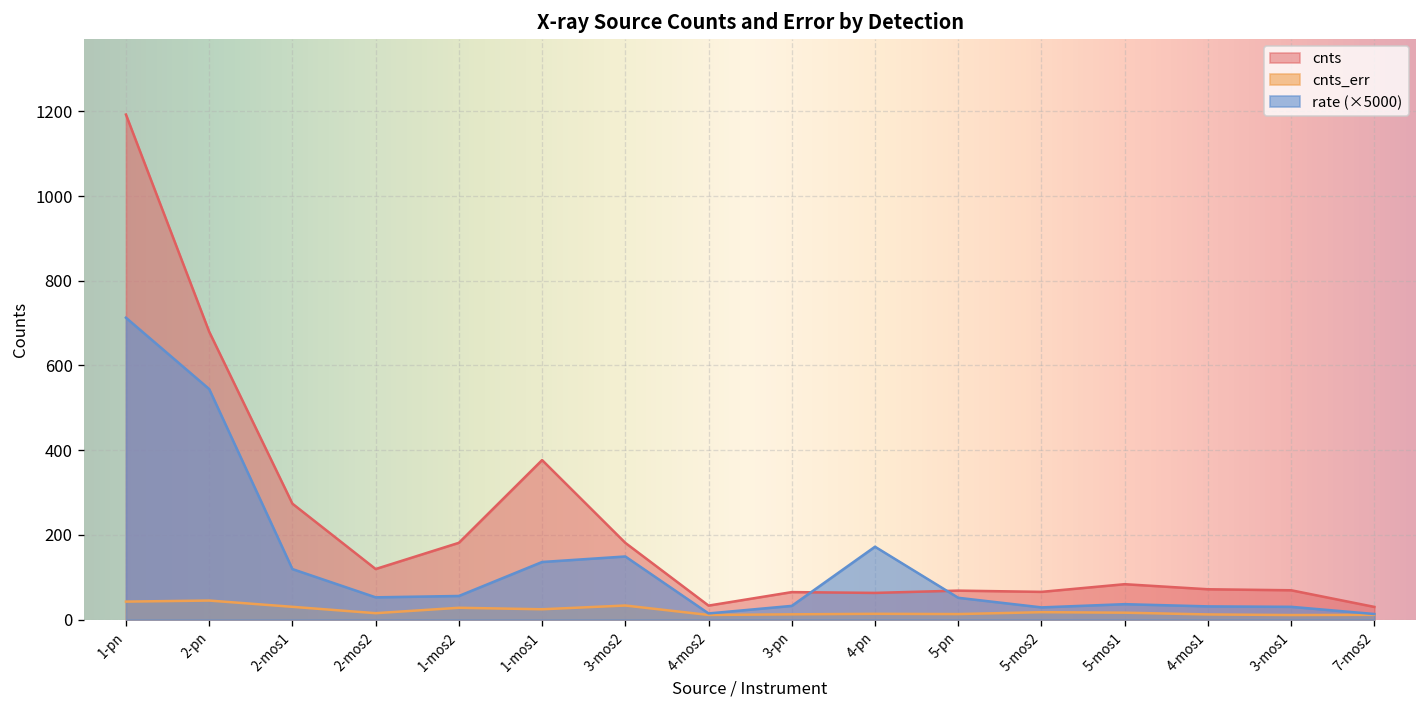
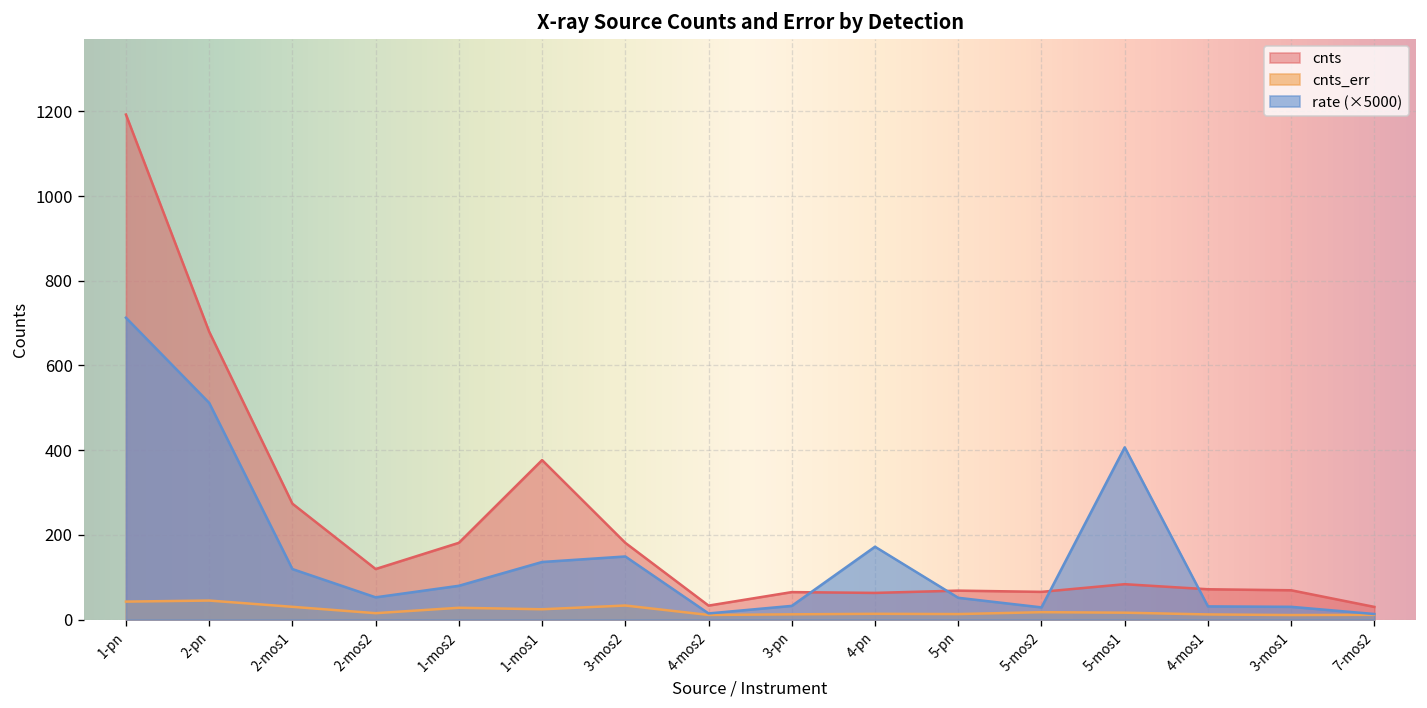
  {
    "rate (×5000)": {
      "1-pn": 710,
-     "2-pn": 540,
+     "2-pn": 510,
      "2-mos1": 120,
      "2-mos2": 50,
-     "1-mos2": 60,
+     "1-mos2": 80,
      "1-mos1": 140,
      "3-mos2": 150,
      "3-pn": 30,
      "4-pn": 170,
      "5-pn": 50,
      "5-mos2": 30,
-     "5-mos1": 40,
+     "5-mos1": 410,
      "4-mos1": 30,
      "3-mos1": 30
    }
  }
